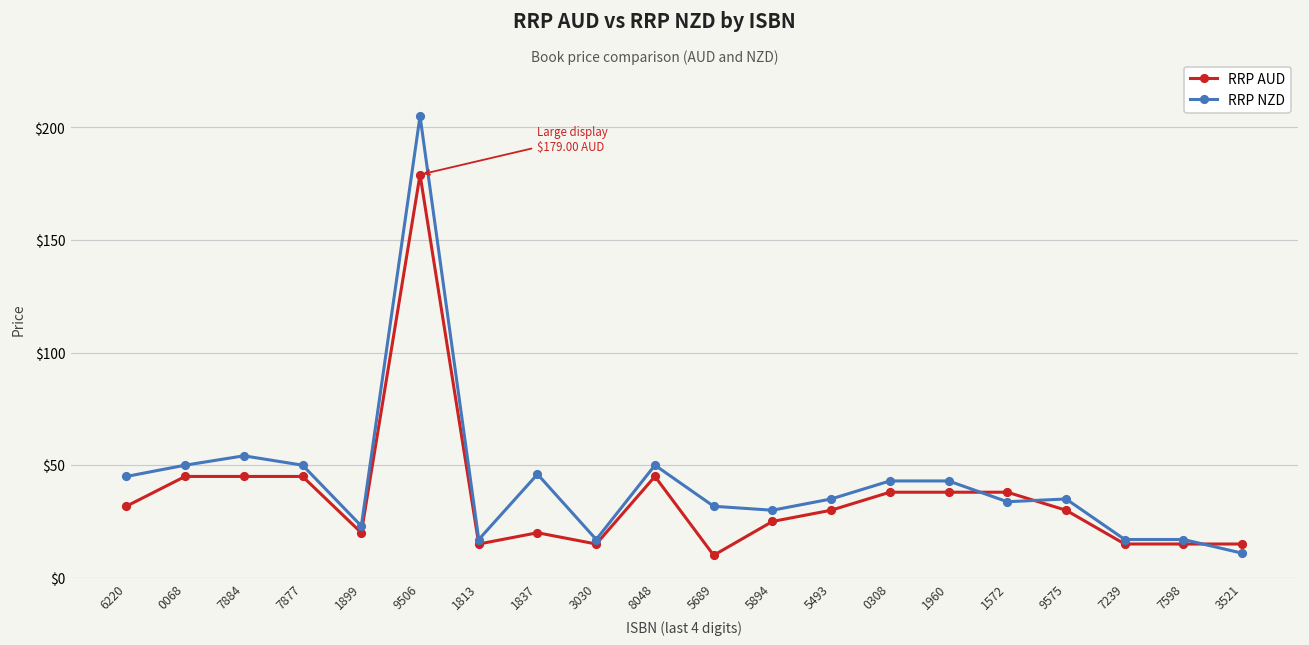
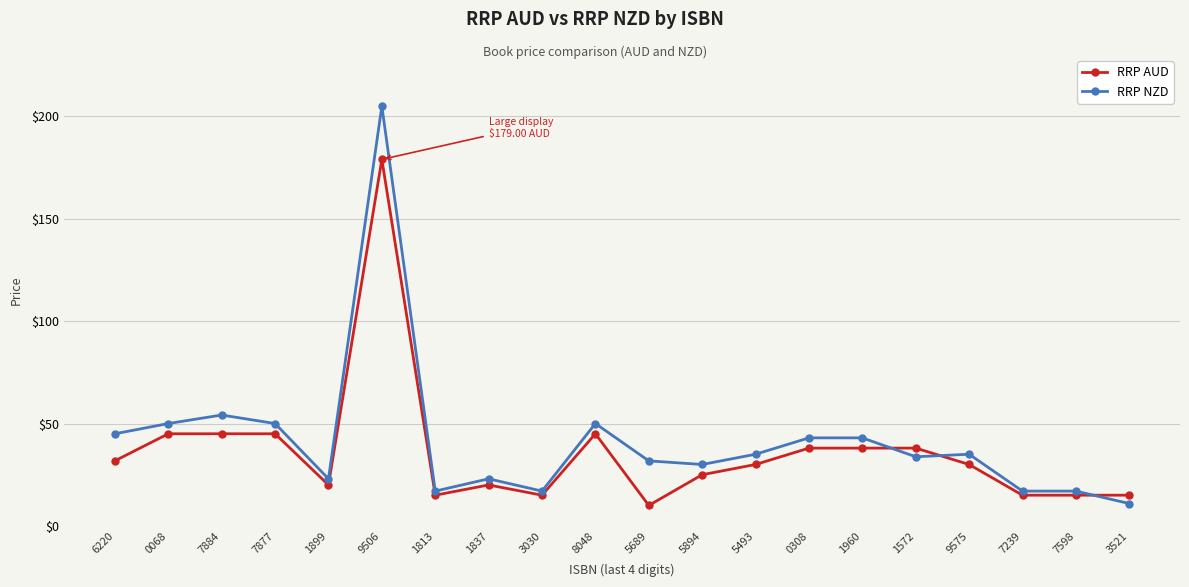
  {
    "RRP AUD": {
      "9506": "$179.00"
    },
    "RRP NZD": {
      "6220": "$45",
      "0068": "$50",
      "7884": "$54",
      "7877": "$50",
      "1899": "$23",
      "9506": "$205",
      "1813": "$17",
-     "1837": "$46",
+     "1837": "$23",
      "3030": "$17",
      "8048": "$50",
      "5689": "$32",
      "5894": "$30",
      "5493": "$35",
      "0308": "$43",
      "1960": "$43",
      "1572": "$34",
      "9575": "$35",
      "7239": "$17",
      "7598": "$17",
      "3521": "$11"
    }
  }
